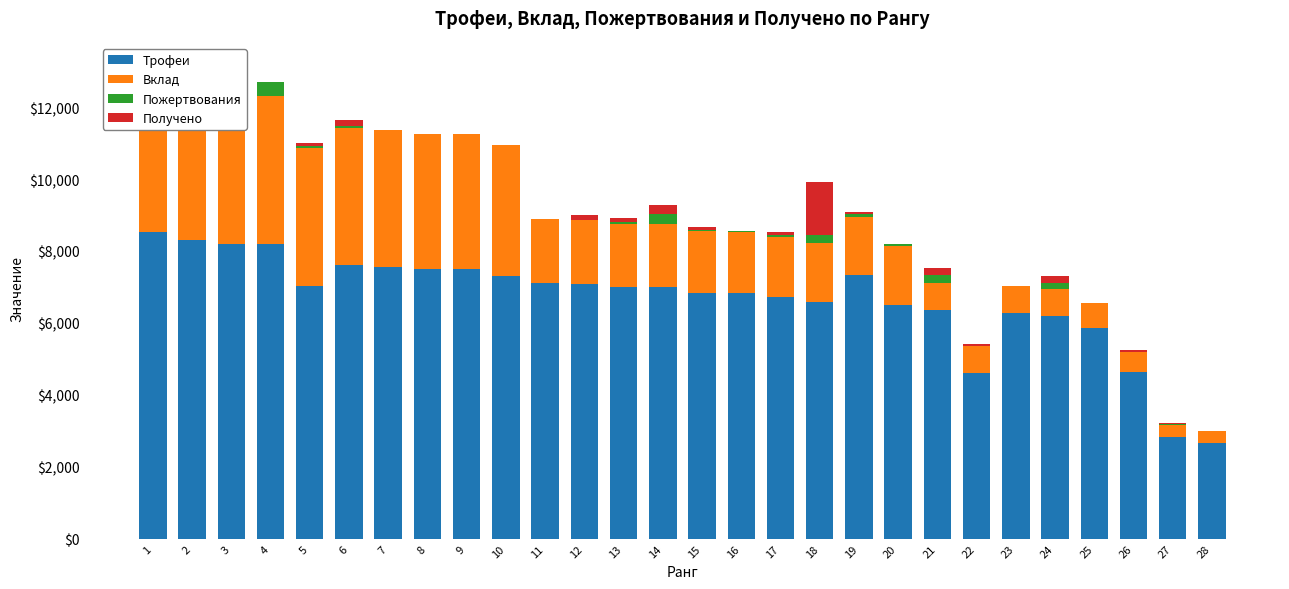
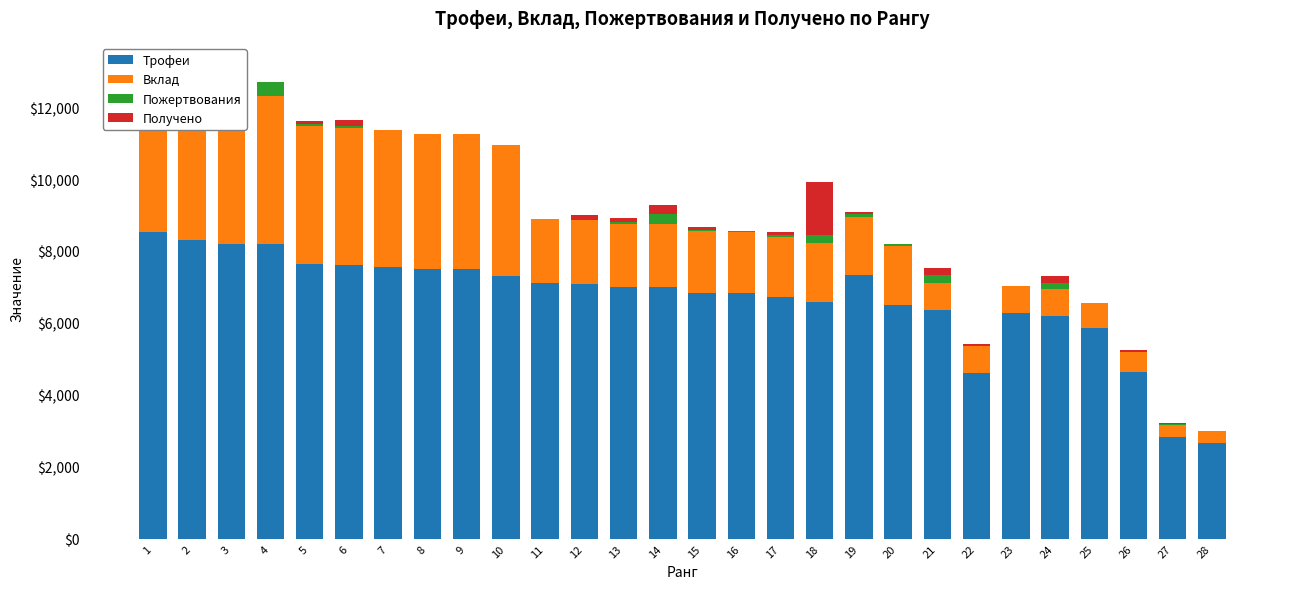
  {
    "Трофеи": {
      "1": "$8,500",
      "2": "$8,300",
      "3": "$8,200",
      "4": "$8,200",
-     "5": "$7,000",
+     "5": "$7,700",
      "6": "$7,600",
      "7": "$7,600",
      "8": "$7,500",
      "9": "$7,500",
      "10": "$7,300",
      "11": "$7,100",
      "12": "$7,100",
      "13": "$7,000",
      "14": "$7,000",
      "15": "$6,800",
      "16": "$6,800",
      "17": "$6,700",
      "18": "$6,600",
      "19": "$7,300",
      "20": "$6,500",
      "21": "$6,400",
      "22": "$4,600",
      "23": "$6,300",
      "24": "$6,200",
      "25": "$5,800",
      "26": "$4,600",
      "27": "$2,800",
      "28": "$2,700"
    },
    "Вклад": {
      "4": "$4,100",
      "5": "$3,800",
      "6": "$3,800",
      "7": "$3,800",
      "8": "$3,800",
      "9": "$3,800",
      "10": "$3,600",
      "11": "$1,800",
      "12": "$1,800",
      "13": "$1,800",
      "14": "$1,800",
      "15": "$1,700",
      "16": "$1,700",
      "17": "$1,700",
      "18": "$1,600",
      "19": "$1,600",
      "20": "$1,600",
      "21": "$800",
      "22": "$800",
      "23": "$800",
      "24": "$700",
      "25": "$700",
      "26": "$600",
      "27": "$300",
      "28": "$300"
    },
    "Пожертвования": {
      "4": "$400",
      "9": "$0",
      "10": "$0",
      "11": "$0",
      "14": "$300",
      "18": "$200",
      "19": "$100",
      "21": "$200",
      "22": "$0",
      "23": "$0",
      "24": "$200",
      "25": "$0",
      "28": "$0"
    },
    "Получено": {
      "4": "$0",
      "5": "$100",
      "6": "$200",
      "7": "$0",
      "8": "$0",
      "9": "$0",
      "10": "$0",
      "11": "$0",
      "12": "$100",
      "13": "$100",
      "14": "$200",
      "15": "$100",
      "16": "$0",
      "17": "$100",
      "18": "$1,500",
      "20": "$0",
      "21": "$200",
      "23": "$0",
      "24": "$200",
      "25": "$0",
      "28": "$0"
    }
  }
